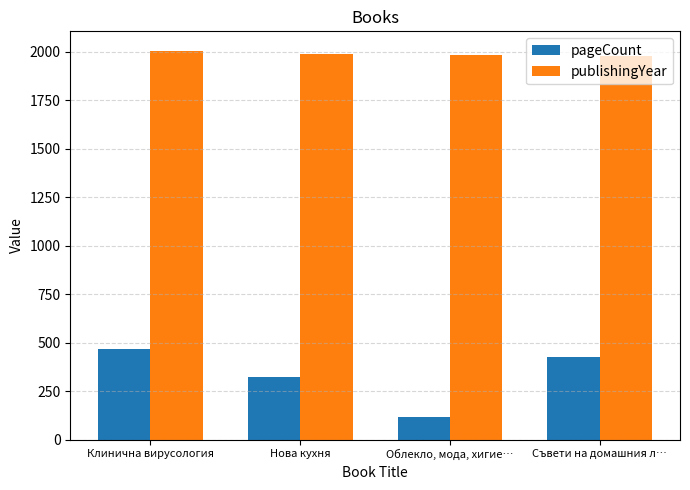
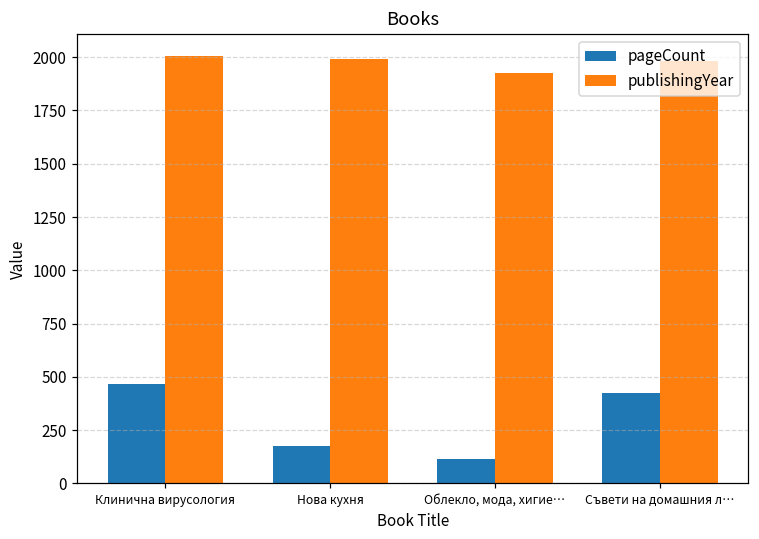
  {
    "pageCount": {
      "Клинична вирусология": 470,
-     "Нова кухня": 330,
+     "Нова кухня": 180,
      "Облекло, мода, хигие…": 120,
      "Съвети на домашния л…": 420
    },
    "publishingYear": {
      "Клинична вирусология": 2010,
      "Нова кухня": 1990,
-     "Облекло, мода, хигие…": 1990
+     "Облекло, мода, хигие…": 1920
    }
  }
